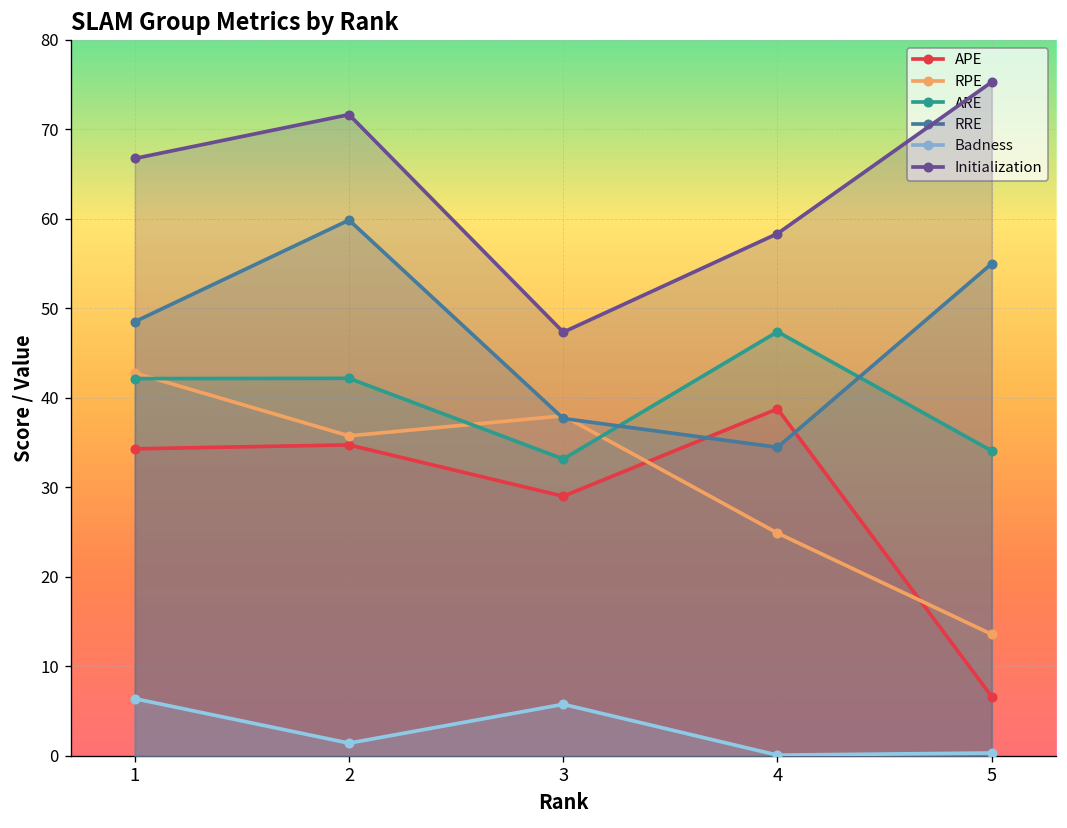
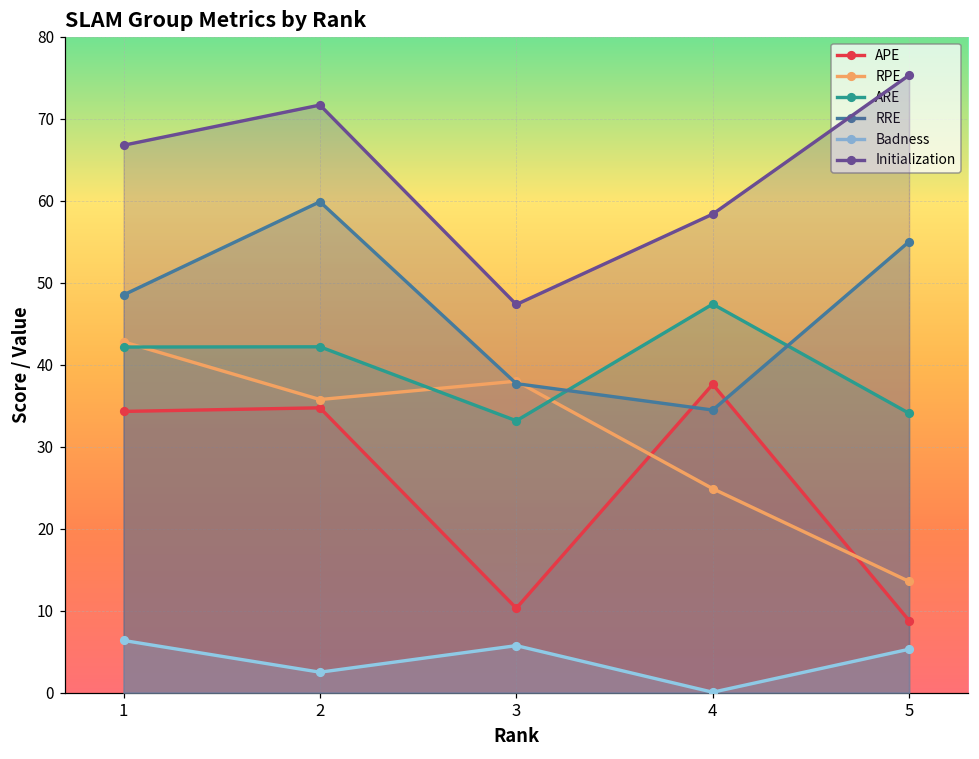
  {
    "APE": {
      "1": 34,
      "2": 35,
-     "3": 29,
-     "4": 39,
-     "5": 7
+     "3": 10,
+     "4": 38,
+     "5": 9
    },
    "RPE": {
      "1": 43,
      "2": 36,
      "4": 25,
      "5": 14
    },
    "Badness": {
      "1": 6,
-     "2": 1,
+     "2": 3,
      "3": 6,
      "4": 0,
-     "5": 0
+     "5": 5
    },
    "Initialization": {
      "1": 67,
      "2": 72,
      "3": 47,
      "4": 58
    }
  }
